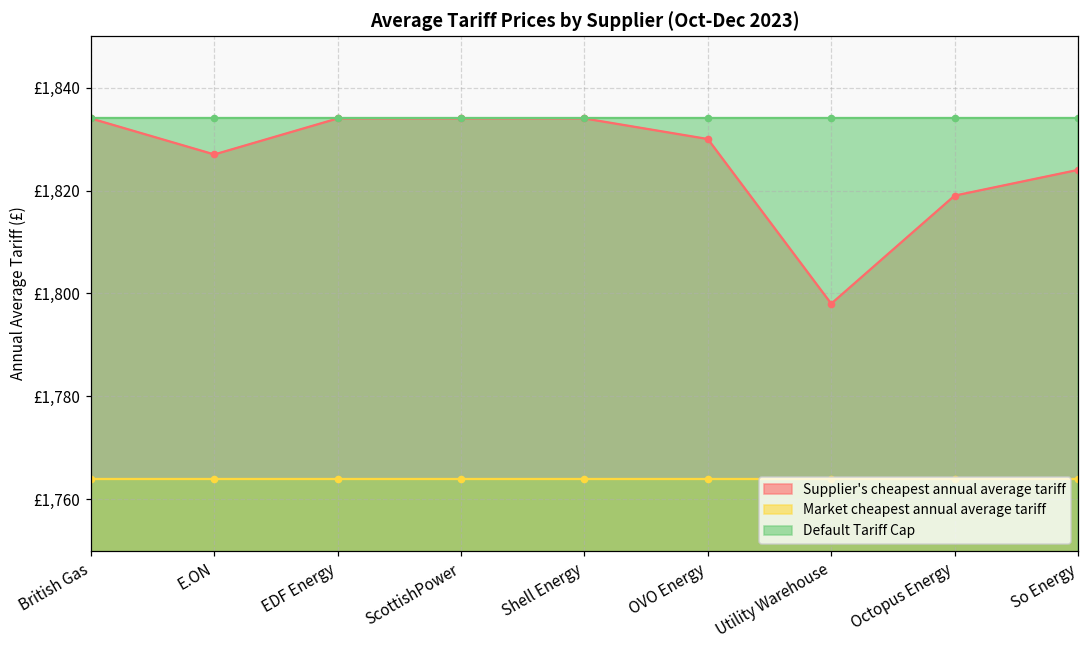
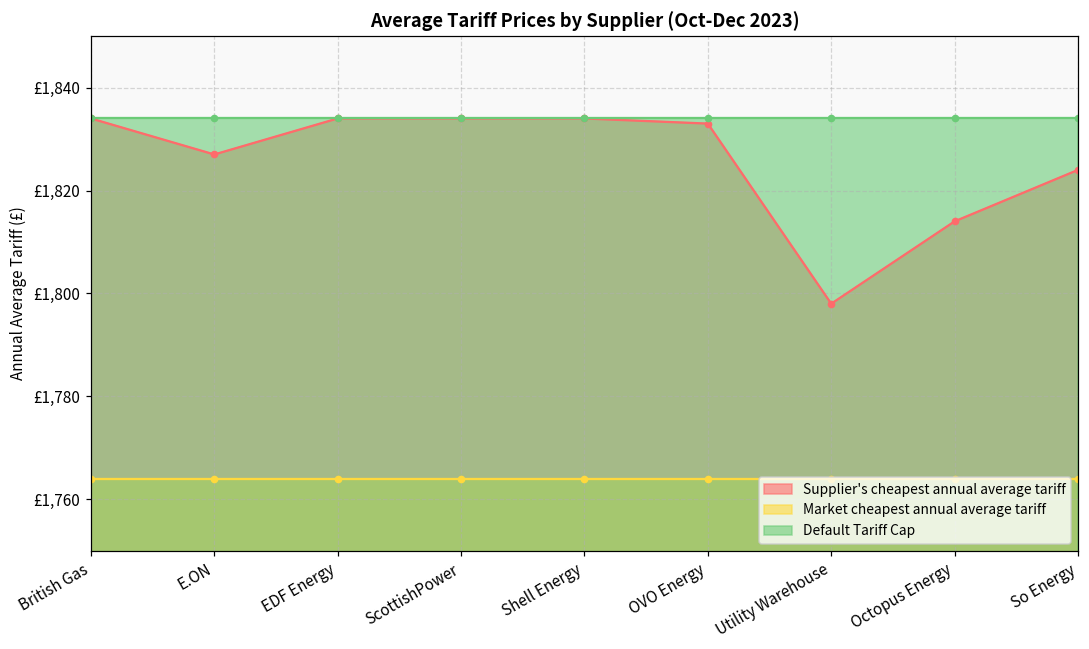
  {
    "Supplier's cheapest annual average tariff": {
      "E.ON": "£1,827",
-     "OVO Energy": "£1,830",
+     "OVO Energy": "£1,833",
      "Utility Warehouse": "£1,798",
-     "Octopus Energy": "£1,819",
+     "Octopus Energy": "£1,814",
      "So Energy": "£1,824"
    },
    "Market cheapest annual average tariff": {
      "British Gas": "£1,764",
      "E.ON": "£1,764",
      "EDF Energy": "£1,764",
      "ScottishPower": "£1,764",
      "Shell Energy": "£1,764",
      "OVO Energy": "£1,764",
      "So Energy": "£1,764"
    },
    "Default Tariff Cap": {
      "E.ON": "£1,834",
      "OVO Energy": "£1,834",
      "Utility Warehouse": "£1,834",
      "Octopus Energy": "£1,834",
      "So Energy": "£1,834"
    }
  }
